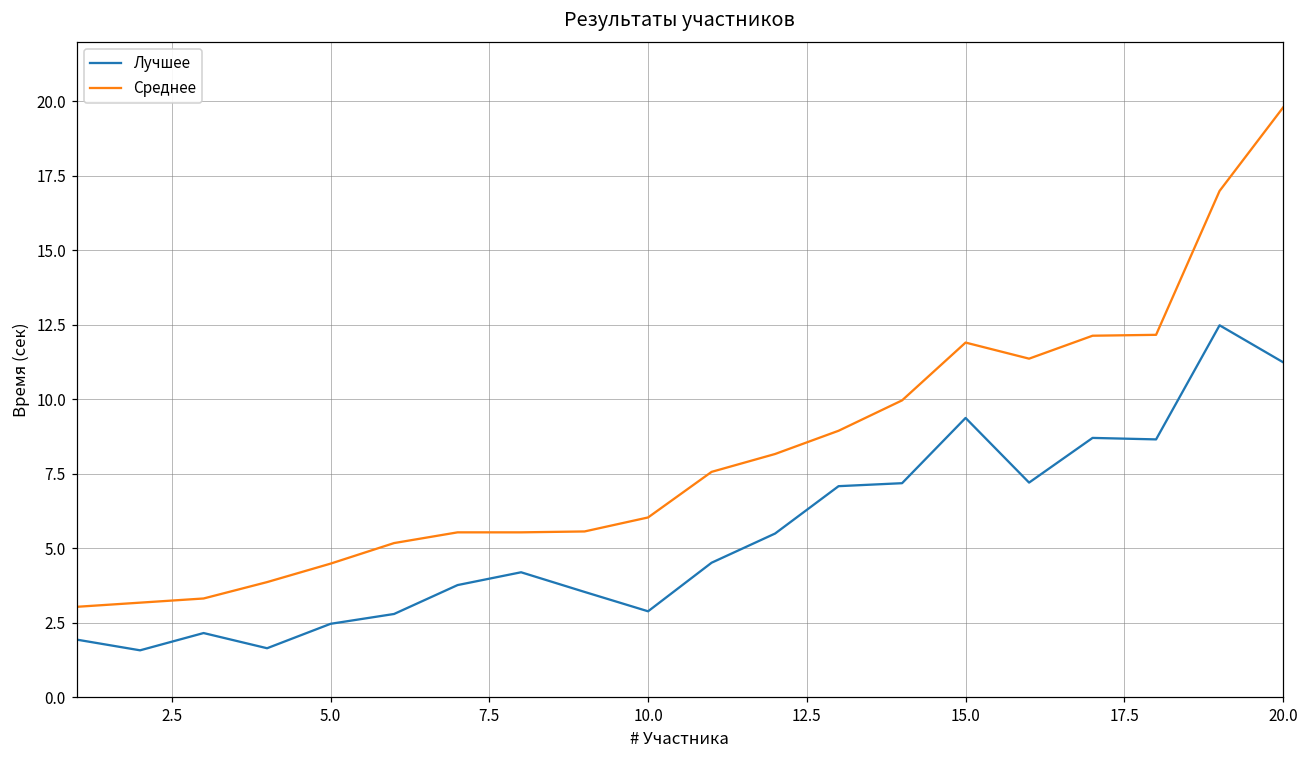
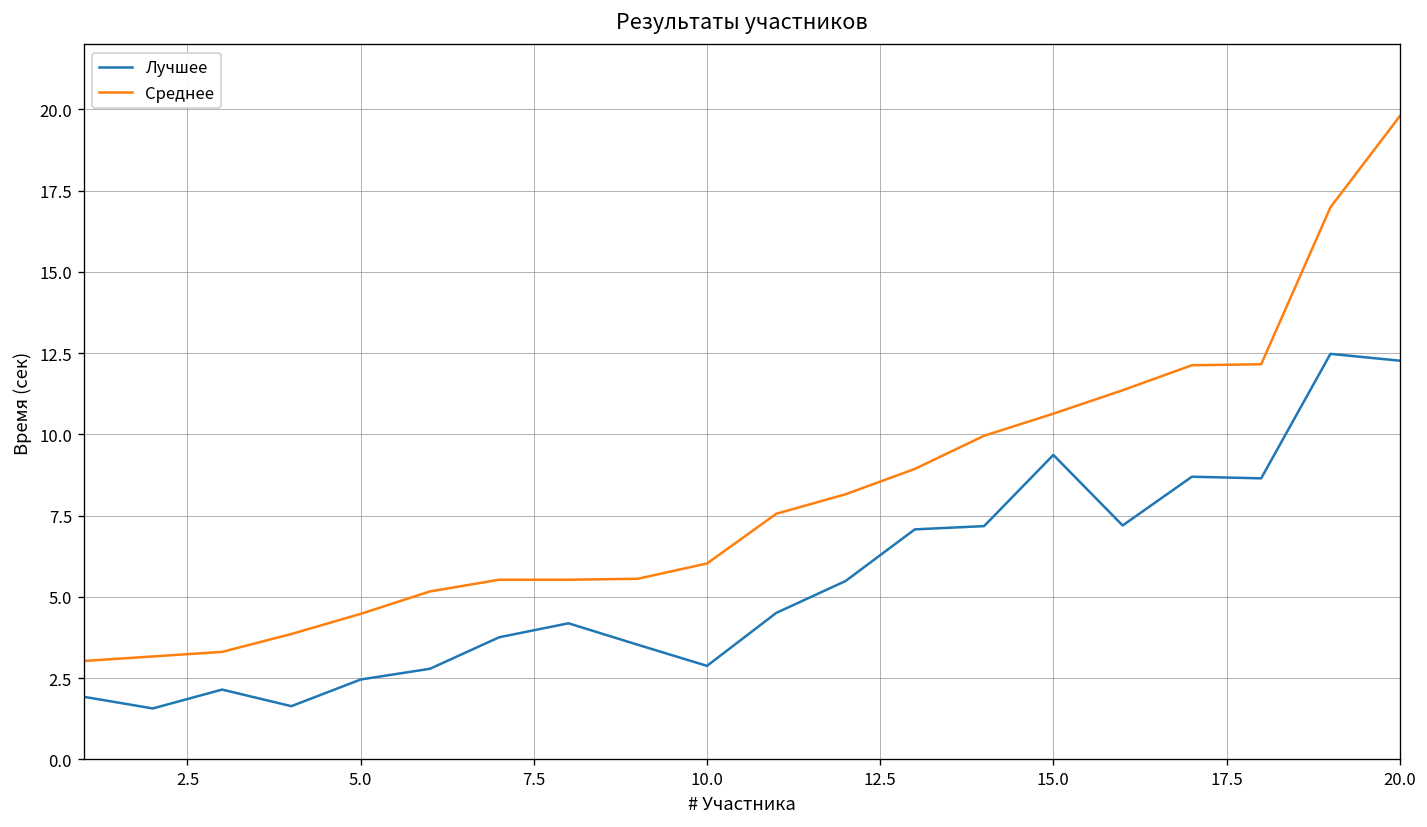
  {
    "Лучшее": {
      "5.0": 2.5,
      "10.0": 2.9,
      "15.0": 9.4,
-     "20.0": 11.2
+     "20.0": 12.3
    },
    "Среднее": {
      "5.0": 4.5,
      "10.0": 6.0,
-     "15.0": 11.9,
+     "15.0": 10.6,
      "20.0": 19.8
    }
  }
